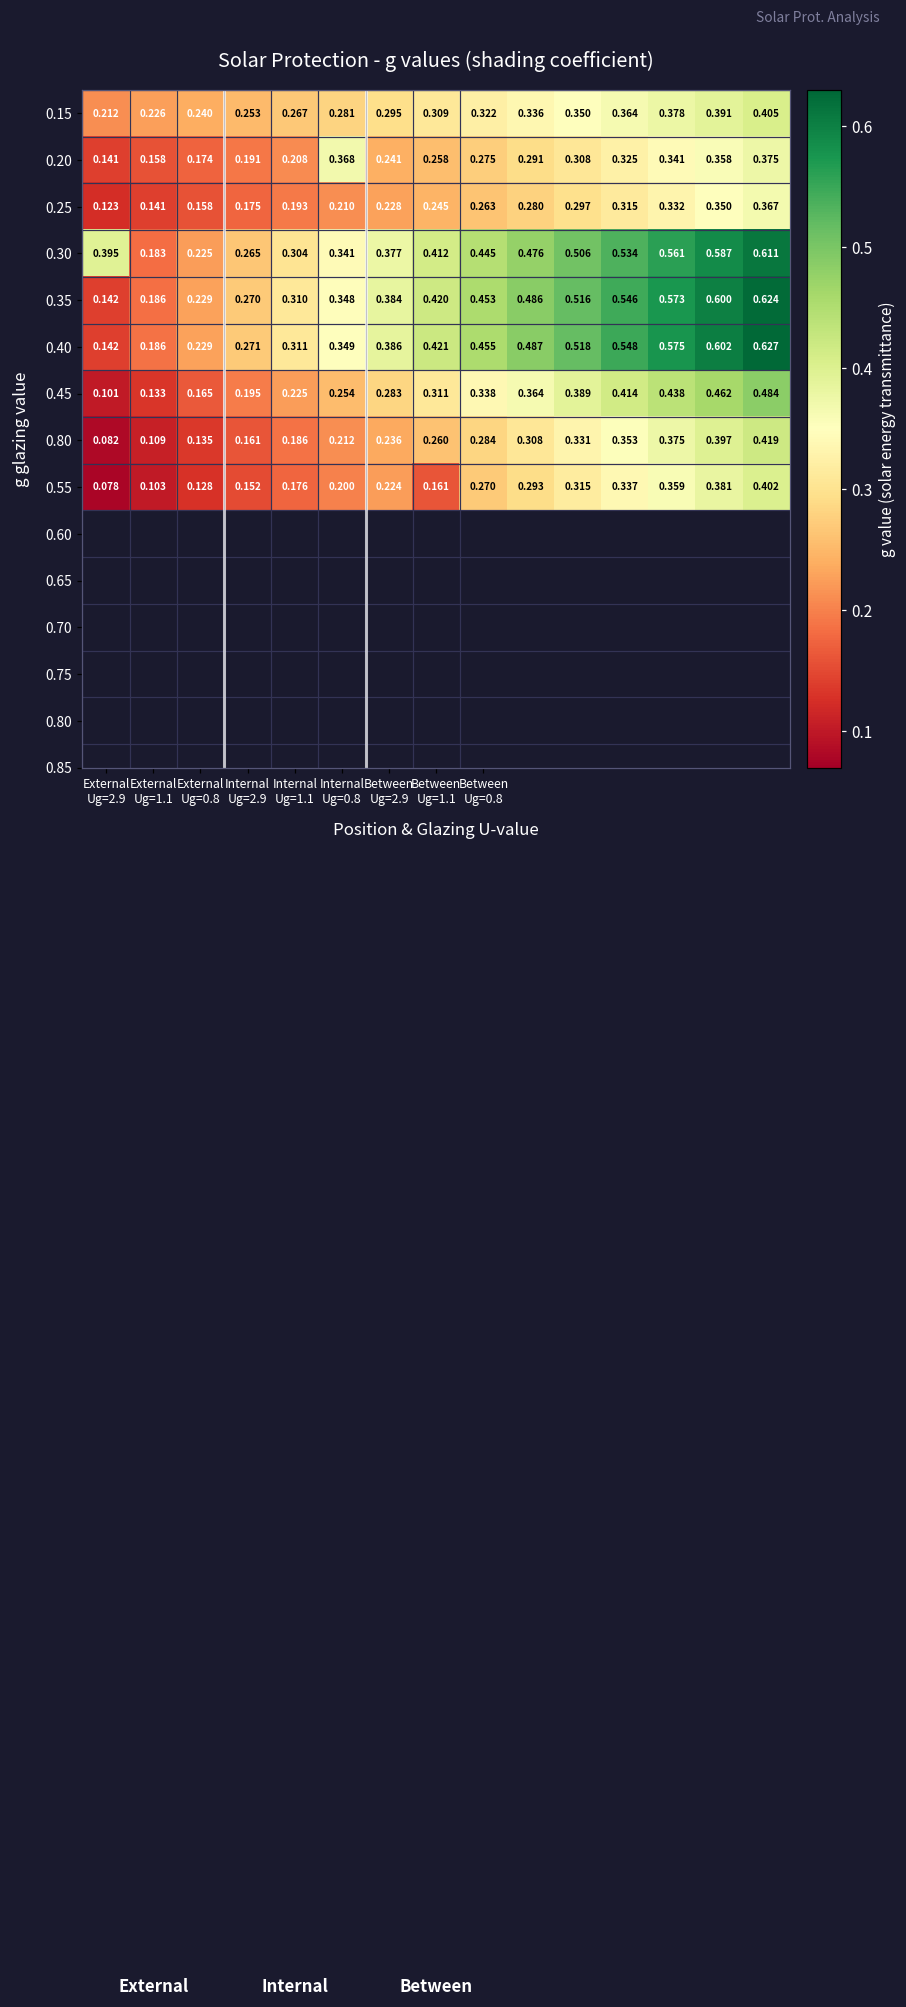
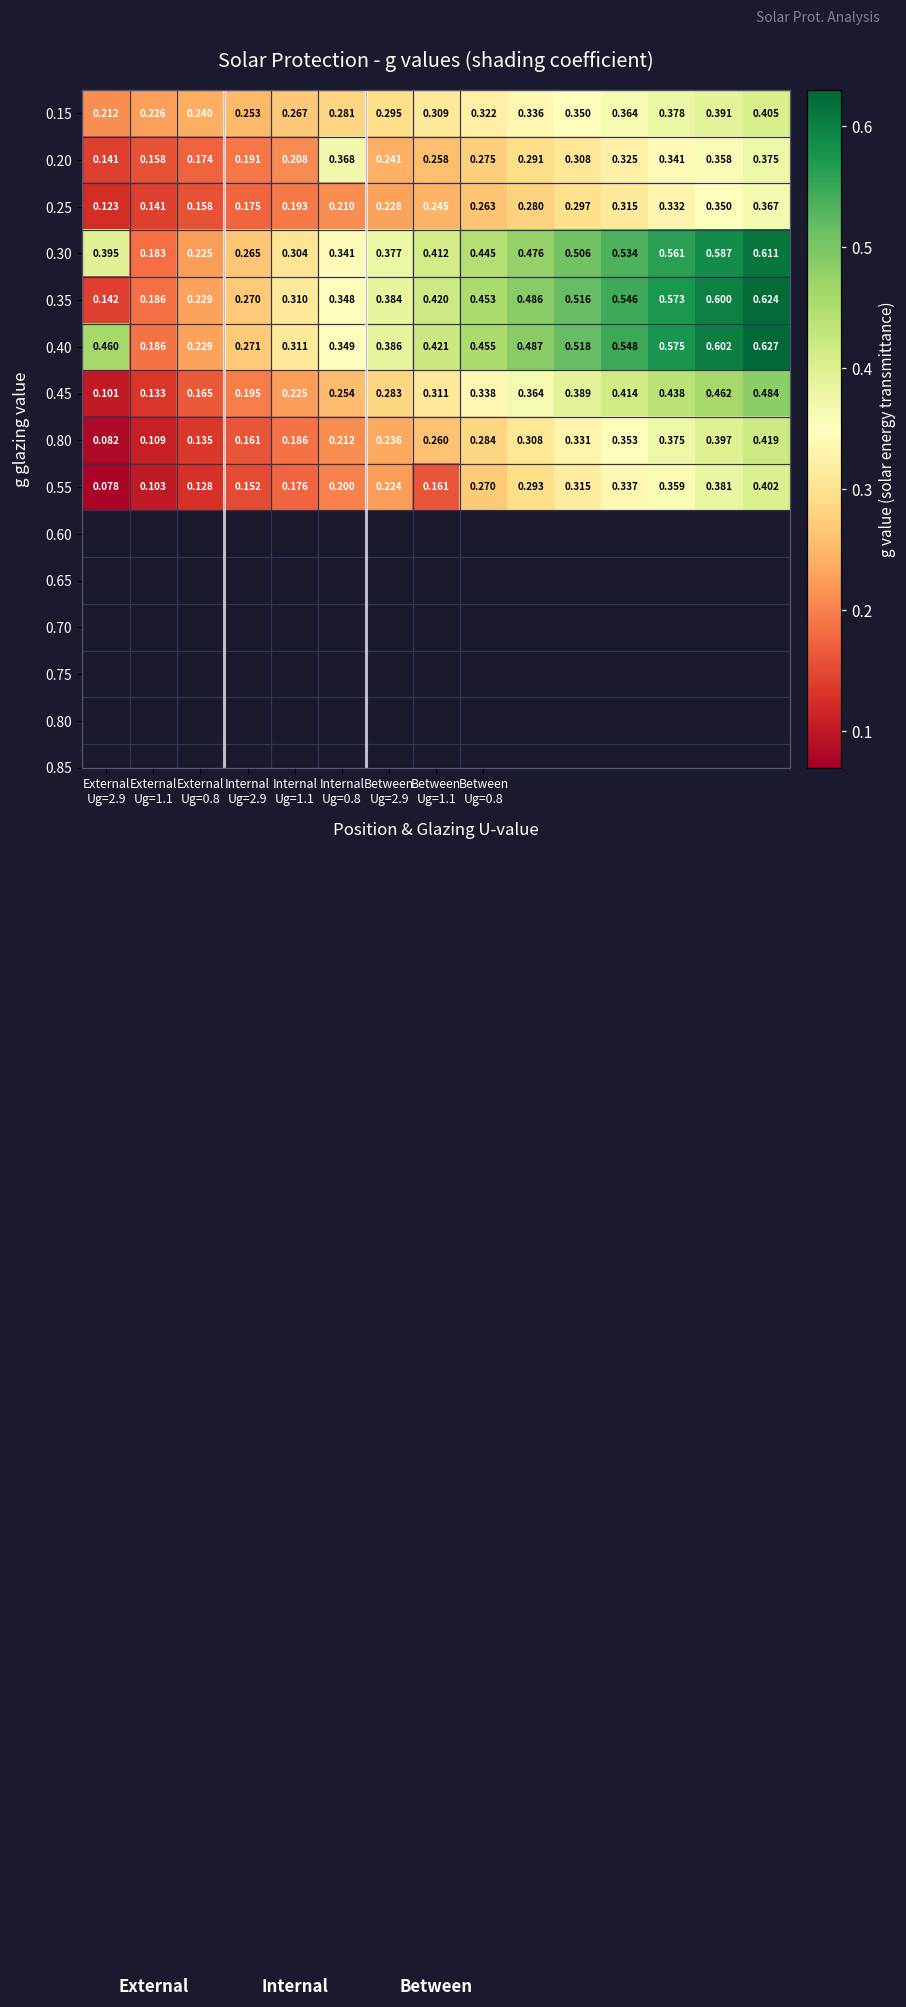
  {
    "0.15": {
      "External Ug=2.9": 0.212,
      "External Ug=1.1": 0.226,
      "External Ug=0.8": 0.240,
      "Internal Ug=2.9": 0.253,
      "Internal Ug=1.1": 0.267,
      "Internal Ug=0.8": 0.281,
      "Between Ug=2.9": 0.295,
      "Between Ug=1.1": 0.309,
      "Between Ug=0.8": 0.322
    },
    "0.20": {
      "External Ug=2.9": 0.141,
      "External Ug=1.1": 0.158,
      "External Ug=0.8": 0.174,
      "Internal Ug=2.9": 0.191,
      "Internal Ug=1.1": 0.208,
      "Internal Ug=0.8": 0.368,
      "Between Ug=2.9": 0.241,
      "Between Ug=1.1": 0.258,
      "Between Ug=0.8": 0.275
    },
    "0.25": {
      "External Ug=2.9": 0.123,
      "External Ug=1.1": 0.141,
      "External Ug=0.8": 0.158,
      "Internal Ug=2.9": 0.175,
      "Internal Ug=1.1": 0.193,
      "Internal Ug=0.8": 0.210,
      "Between Ug=2.9": 0.228,
      "Between Ug=1.1": 0.245,
      "Between Ug=0.8": 0.263
    },
    "0.30": {
      "External Ug=2.9": 0.395,
      "External Ug=1.1": 0.183,
      "External Ug=0.8": 0.225,
      "Internal Ug=2.9": 0.265,
      "Internal Ug=1.1": 0.304,
      "Internal Ug=0.8": 0.341,
      "Between Ug=2.9": 0.377,
      "Between Ug=1.1": 0.412,
      "Between Ug=0.8": 0.445
    },
    "0.35": {
      "External Ug=2.9": 0.142,
      "External Ug=1.1": 0.186,
      "External Ug=0.8": 0.229,
      "Internal Ug=2.9": 0.270,
      "Internal Ug=1.1": 0.310,
      "Internal Ug=0.8": 0.348,
      "Between Ug=2.9": 0.384,
      "Between Ug=1.1": 0.420,
      "Between Ug=0.8": 0.453
    },
    "0.40": {
-     "External Ug=2.9": 0.142,
+     "External Ug=2.9": 0.460,
      "External Ug=1.1": 0.186,
      "External Ug=0.8": 0.229,
      "Internal Ug=2.9": 0.271,
      "Internal Ug=1.1": 0.311,
      "Internal Ug=0.8": 0.349,
      "Between Ug=2.9": 0.386,
      "Between Ug=1.1": 0.421,
      "Between Ug=0.8": 0.455
    },
    "0.45": {
      "External Ug=2.9": 0.101,
      "External Ug=1.1": 0.133,
      "External Ug=0.8": 0.165,
      "Internal Ug=2.9": 0.195,
      "Internal Ug=1.1": 0.225,
      "Internal Ug=0.8": 0.254,
      "Between Ug=2.9": 0.283,
      "Between Ug=1.1": 0.311,
      "Between Ug=0.8": 0.338
    },
    "0.80": {
      "External Ug=2.9": 0.082,
      "External Ug=1.1": 0.109,
      "External Ug=0.8": 0.135,
      "Internal Ug=2.9": 0.161,
      "Internal Ug=1.1": 0.186,
      "Internal Ug=0.8": 0.212,
      "Between Ug=2.9": 0.236,
      "Between Ug=1.1": 0.260,
      "Between Ug=0.8": 0.284
    },
    "0.55": {
      "External Ug=2.9": 0.078,
      "External Ug=1.1": 0.103,
      "External Ug=0.8": 0.128,
      "Internal Ug=2.9": 0.152,
      "Internal Ug=1.1": 0.176,
      "Internal Ug=0.8": 0.200,
      "Between Ug=2.9": 0.224,
      "Between Ug=1.1": 0.161,
      "Between Ug=0.8": 0.270
    }
  }
